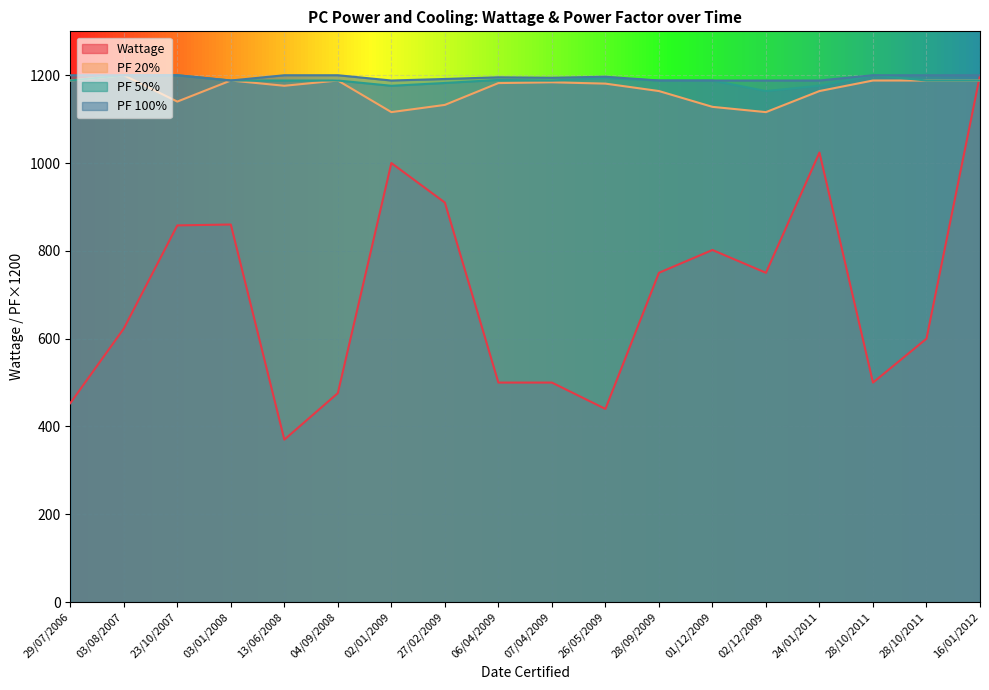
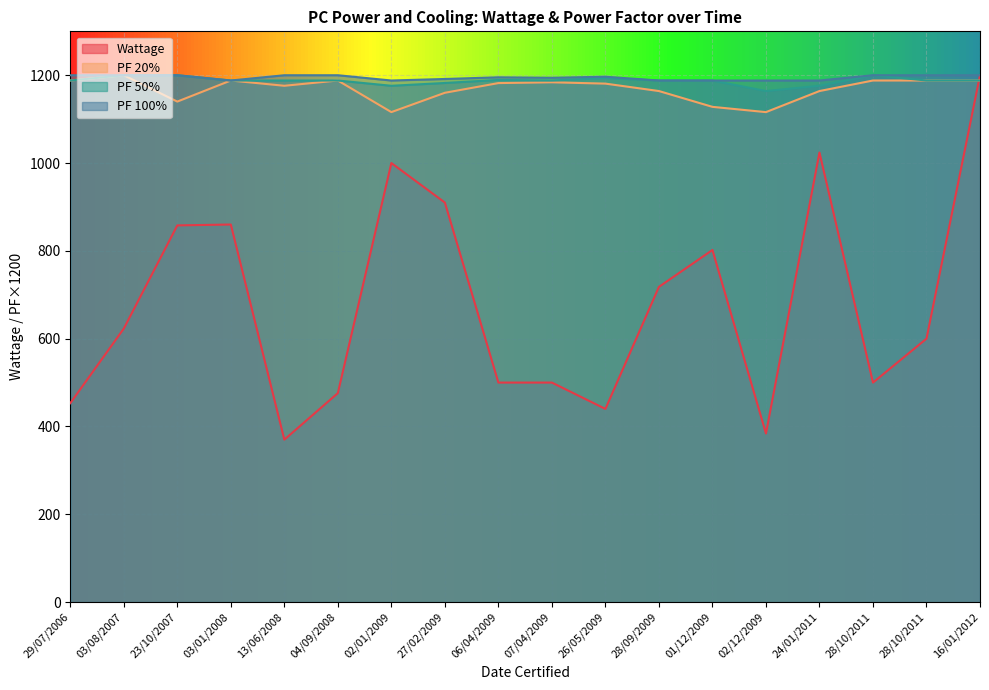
  {
    "Wattage": {
      "29/07/2006": 450,
      "03/08/2007": 620,
      "23/10/2007": 860,
      "03/01/2008": 860,
      "13/06/2008": 370,
      "04/09/2008": 480,
      "02/01/2009": 1000,
      "27/02/2009": 910,
      "06/04/2009": 500,
      "07/04/2009": 500,
      "26/05/2009": 440,
-     "28/09/2009": 750,
+     "28/09/2009": 720,
      "01/12/2009": 800,
-     "02/12/2009": 750,
+     "02/12/2009": 380,
      "24/01/2011": 1020
    },
    "PF 20%": {
      "23/10/2007": 1140,
      "13/06/2008": 1180,
      "02/01/2009": 1120,
-     "27/02/2009": 1130,
+     "27/02/2009": 1160,
      "06/04/2009": 1180,
      "26/05/2009": 1180,
      "28/09/2009": 1160,
      "01/12/2009": 1130,
      "02/12/2009": 1120,
      "24/01/2011": 1160
    }
  }
